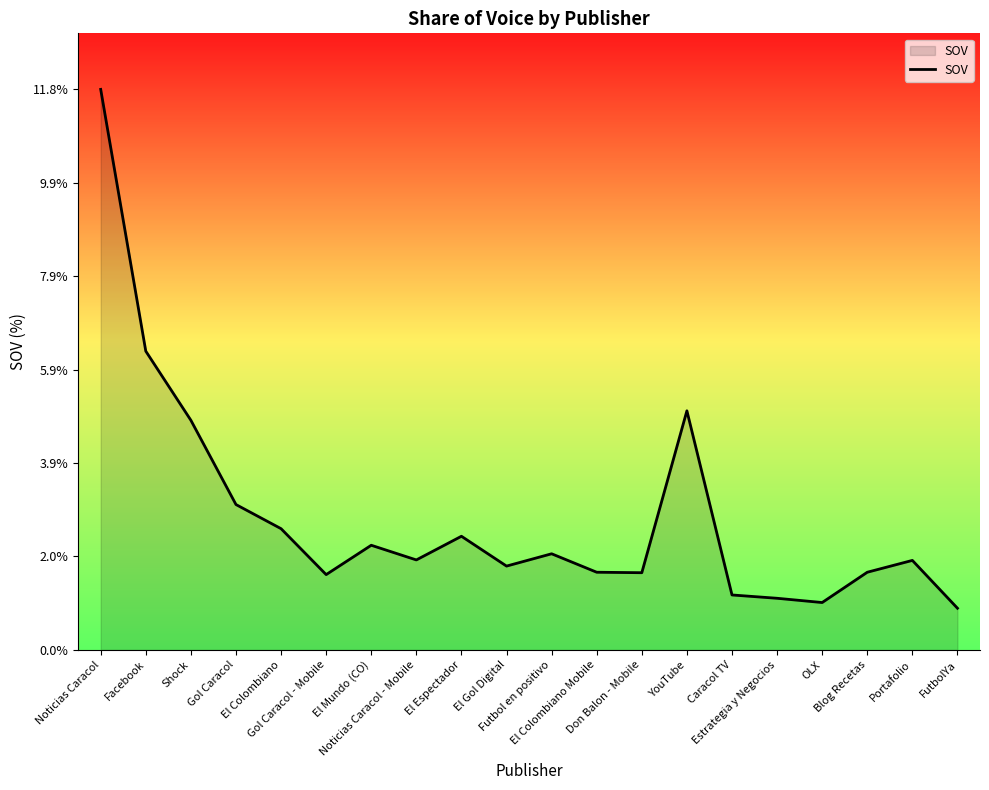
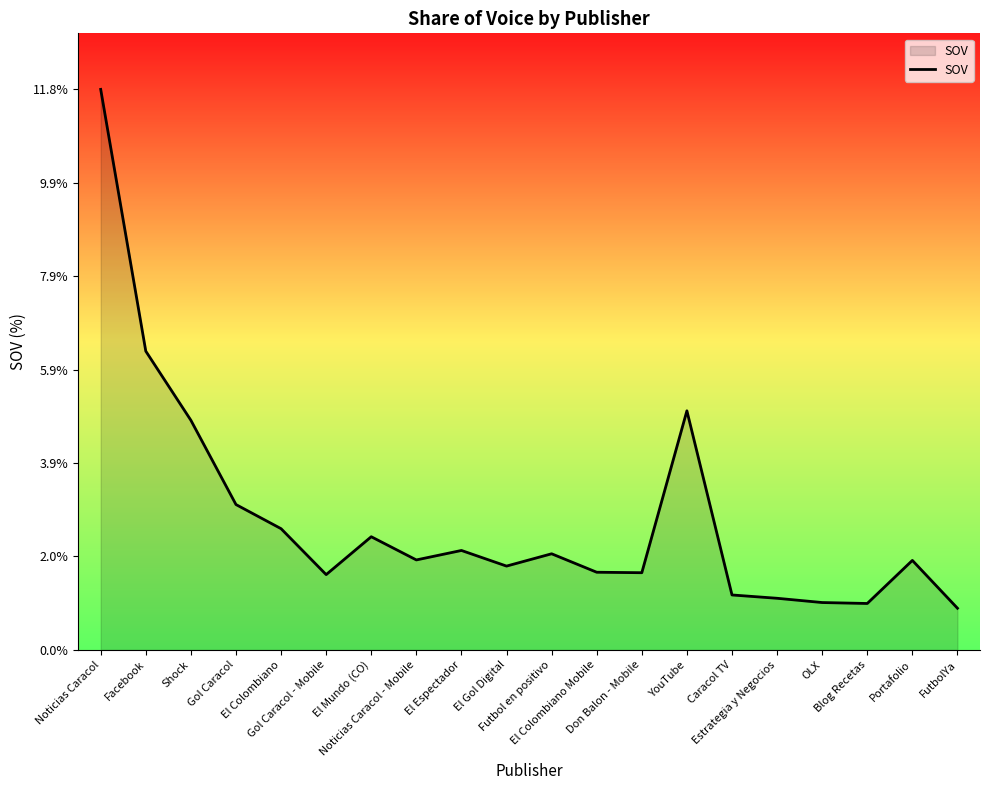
  {
    "Noticias Caracol": "11.8%",
    "Facebook": "6.3%",
    "Shock": "4.9%",
    "Gol Caracol": "3.1%",
    "El Colombiano": "2.6%",
    "Gol Caracol - Mobile": "1.6%",
-   "El Mundo (CO)": "2.2%",
+   "El Mundo (CO)": "2.4%",
    "Noticias Caracol - Mobile": "1.9%",
-   "El Espectador": "2.4%",
+   "El Espectador": "2.1%",
    "El Gol Digital": "1.8%",
    "Futbol en positivo": "2.0%",
    "El Colombiano Mobile": "1.6%",
    "Don Balon - Mobile": "1.6%",
    "YouTube": "5.1%",
    "Caracol TV": "1.2%",
    "Estrategia y Negocios": "1.1%",
    "OLX": "1.0%",
-   "Blog Recetas": "1.6%",
+   "Blog Recetas": "1.0%",
    "Portafolio": "1.9%",
    "FutbolYa": "0.9%"
  }
